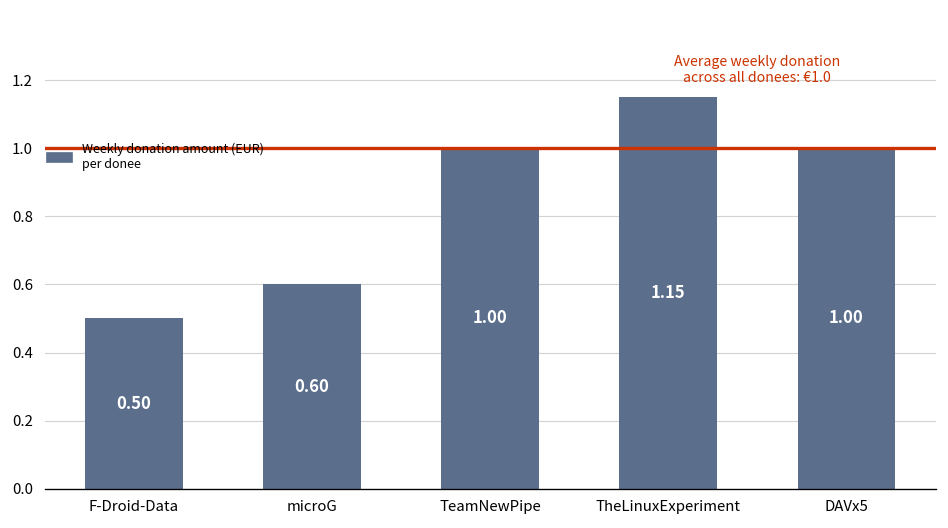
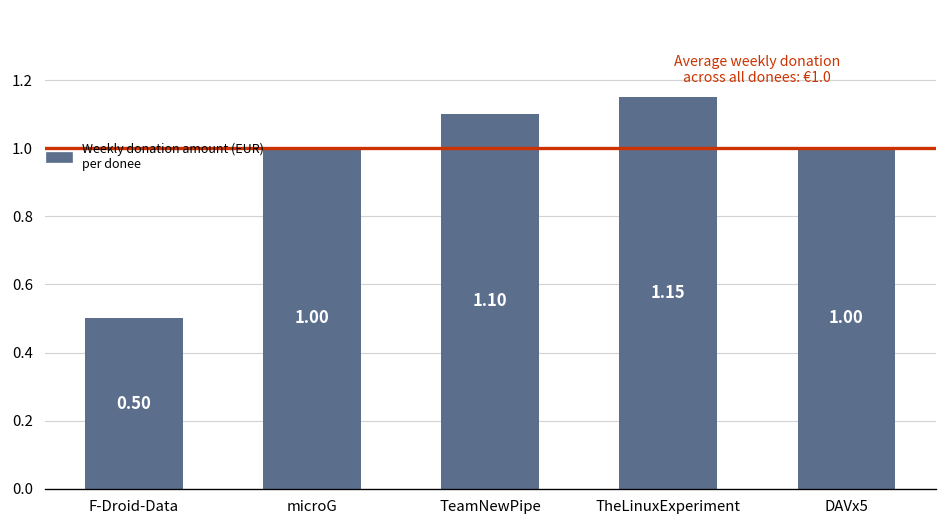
  {
    "F-Droid-Data": 0.50,
-   "microG": 0.60,
-   "TeamNewPipe": 1.00,
+   "microG": 1.00,
+   "TeamNewPipe": 1.10,
    "TheLinuxExperiment": 1.15,
    "DAVx5": 1.00
  }
